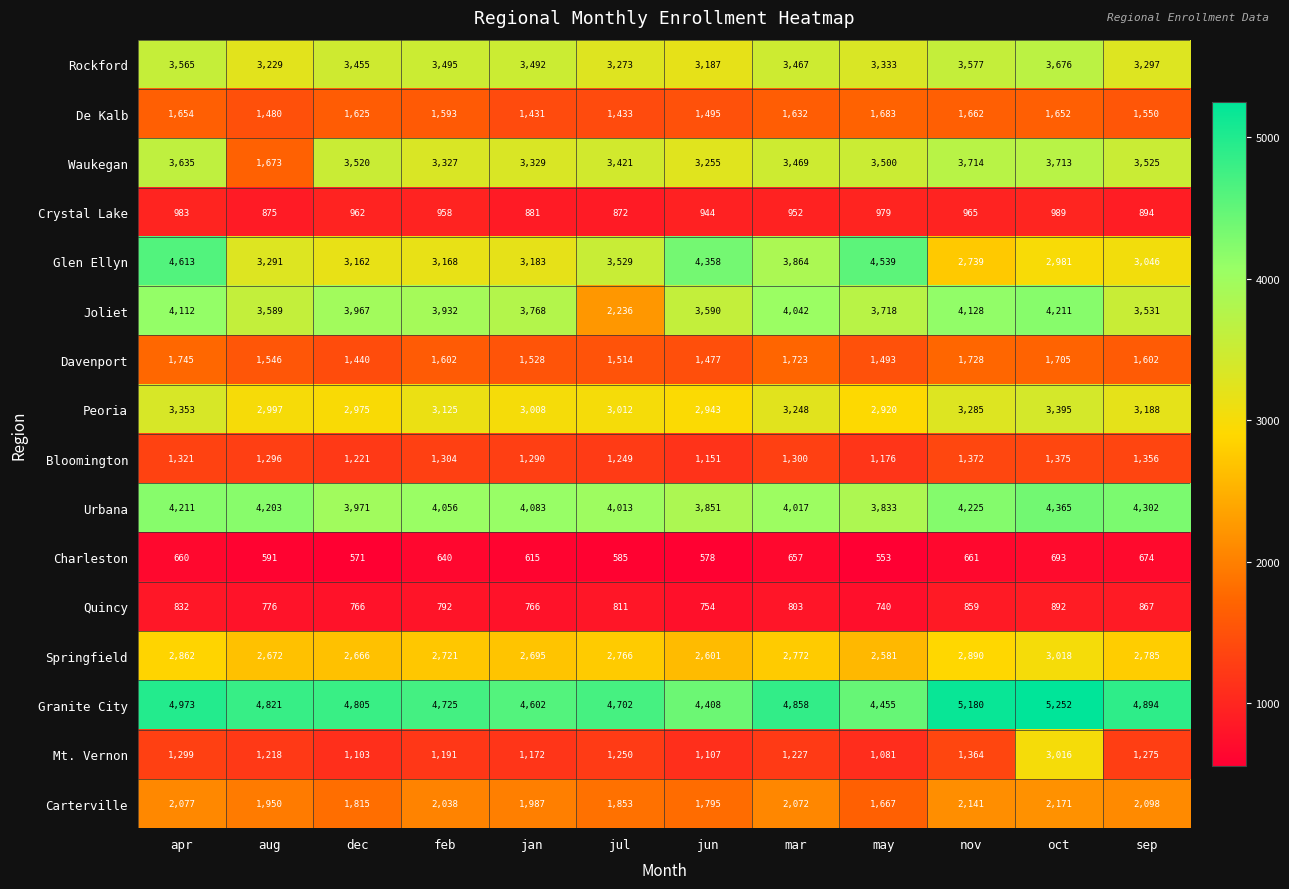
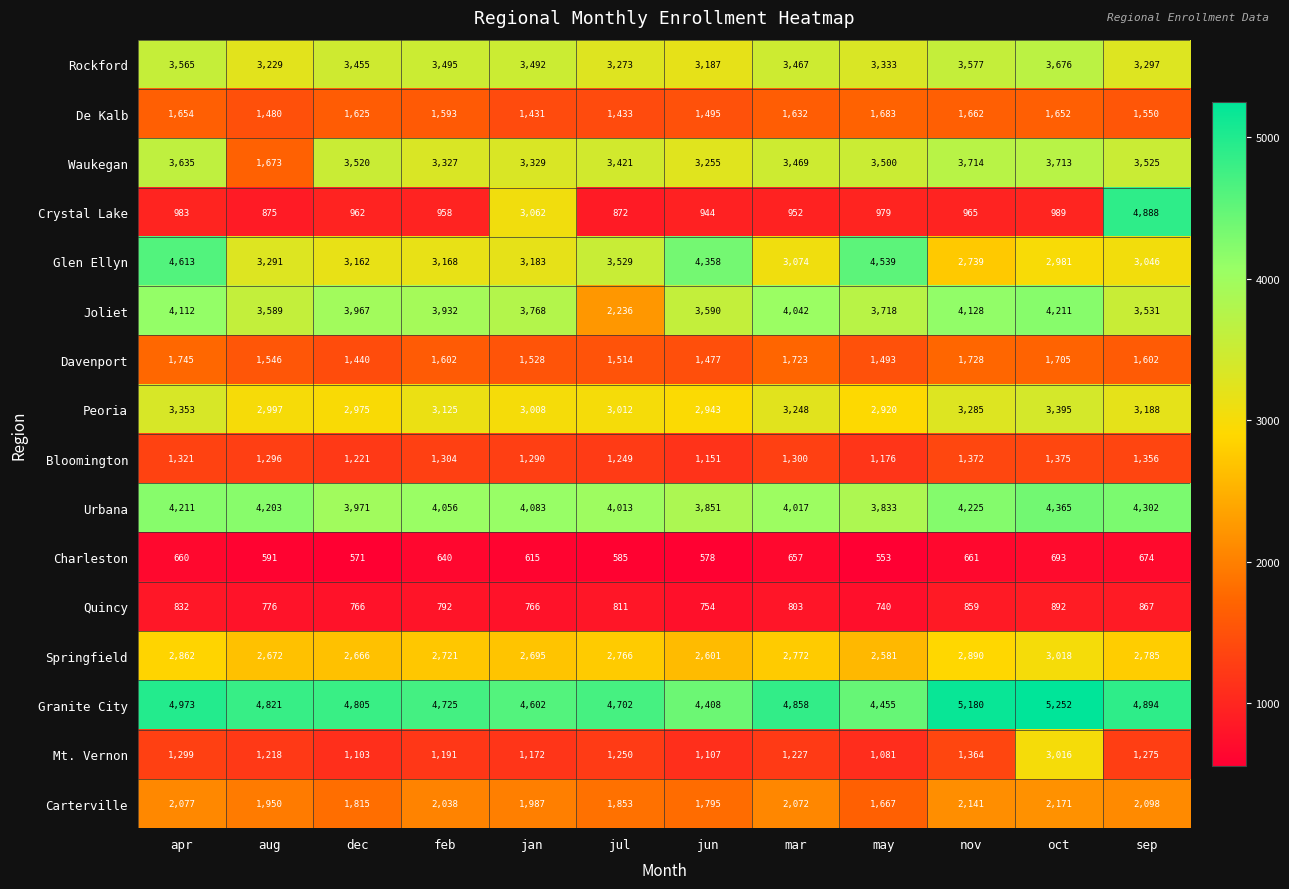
  {
    "Rockford": {
      "apr": "3,565",
      "aug": "3,229",
      "dec": "3,455",
      "feb": "3,495",
      "jan": "3,492",
      "jul": "3,273",
      "jun": "3,187",
      "mar": "3,467",
      "may": "3,333",
      "nov": "3,577",
      "oct": "3,676",
      "sep": "3,297"
    },
    "De Kalb": {
      "apr": "1,654",
      "aug": "1,480",
      "dec": "1,625",
      "feb": "1,593",
      "jan": "1,431",
      "jul": "1,433",
      "jun": "1,495",
      "mar": "1,632",
      "may": "1,683",
      "nov": "1,662",
      "oct": "1,652",
      "sep": "1,550"
    },
    "Waukegan": {
      "apr": "3,635",
      "aug": "1,673",
      "dec": "3,520",
      "feb": "3,327",
      "jan": "3,329",
      "jul": "3,421",
      "jun": "3,255",
      "mar": "3,469",
      "may": "3,500",
      "nov": "3,714",
      "oct": "3,713",
      "sep": "3,525"
    },
    "Crystal Lake": {
      "apr": "983",
      "aug": "875",
      "dec": "962",
      "feb": "958",
-     "jan": "881",
+     "jan": "3,062",
      "jul": "872",
      "jun": "944",
      "mar": "952",
      "may": "979",
      "nov": "965",
      "oct": "989",
-     "sep": "894"
+     "sep": "4,888"
    },
    "Glen Ellyn": {
      "apr": "4,613",
      "aug": "3,291",
      "dec": "3,162",
      "feb": "3,168",
      "jan": "3,183",
      "jul": "3,529",
      "jun": "4,358",
-     "mar": "3,864",
+     "mar": "3,074",
      "may": "4,539",
      "nov": "2,739",
      "oct": "2,981",
      "sep": "3,046"
    },
    "Joliet": {
      "apr": "4,112",
      "aug": "3,589",
      "dec": "3,967",
      "feb": "3,932",
      "jan": "3,768",
      "jul": "2,236",
      "jun": "3,590",
      "mar": "4,042",
      "may": "3,718",
      "nov": "4,128",
      "oct": "4,211",
      "sep": "3,531"
    },
    "Davenport": {
      "apr": "1,745",
      "aug": "1,546",
      "dec": "1,440",
      "feb": "1,602",
      "jan": "1,528",
      "jul": "1,514",
      "jun": "1,477",
      "mar": "1,723",
      "may": "1,493",
      "nov": "1,728",
      "oct": "1,705",
      "sep": "1,602"
    },
    "Peoria": {
      "apr": "3,353",
      "aug": "2,997",
      "dec": "2,975",
      "feb": "3,125",
      "jan": "3,008",
      "jul": "3,012",
      "jun": "2,943",
      "mar": "3,248",
      "may": "2,920",
      "nov": "3,285",
      "oct": "3,395",
      "sep": "3,188"
    },
    "Bloomington": {
      "apr": "1,321",
      "aug": "1,296",
      "dec": "1,221",
      "feb": "1,304",
      "jan": "1,290",
      "jul": "1,249",
      "jun": "1,151",
      "mar": "1,300",
      "may": "1,176",
      "nov": "1,372",
      "oct": "1,375",
      "sep": "1,356"
    },
    "Urbana": {
      "apr": "4,211",
      "aug": "4,203",
      "dec": "3,971",
      "feb": "4,056",
      "jan": "4,083",
      "jul": "4,013",
      "jun": "3,851",
      "mar": "4,017",
      "may": "3,833",
      "nov": "4,225",
      "oct": "4,365",
      "sep": "4,302"
    },
    "Charleston": {
      "apr": "660",
      "aug": "591",
      "dec": "571",
      "feb": "640",
      "jan": "615",
      "jul": "585",
      "jun": "578",
      "mar": "657",
      "may": "553",
      "nov": "661",
      "oct": "693",
      "sep": "674"
    },
    "Quincy": {
      "apr": "832",
      "aug": "776",
      "dec": "766",
      "feb": "792",
      "jan": "766",
      "jul": "811",
      "jun": "754",
      "mar": "803",
      "may": "740",
      "nov": "859",
      "oct": "892",
      "sep": "867"
    },
    "Springfield": {
      "apr": "2,862",
      "aug": "2,672",
      "dec": "2,666",
      "feb": "2,721",
      "jan": "2,695",
      "jul": "2,766",
      "jun": "2,601",
      "mar": "2,772",
      "may": "2,581",
      "nov": "2,890",
      "oct": "3,018",
      "sep": "2,785"
    },
    "Granite City": {
      "apr": "4,973",
      "aug": "4,821",
      "dec": "4,805",
      "feb": "4,725",
      "jan": "4,602",
      "jul": "4,702",
      "jun": "4,408",
      "mar": "4,858",
      "may": "4,455",
      "nov": "5,180",
      "oct": "5,252",
      "sep": "4,894"
    },
    "Mt. Vernon": {
      "apr": "1,299",
      "aug": "1,218",
      "dec": "1,103",
      "feb": "1,191",
      "jan": "1,172",
      "jul": "1,250",
      "jun": "1,107",
      "mar": "1,227",
      "may": "1,081",
      "nov": "1,364",
      "oct": "3,016",
      "sep": "1,275"
    },
    "Carterville": {
      "apr": "2,077",
      "aug": "1,950",
      "dec": "1,815",
      "feb": "2,038",
      "jan": "1,987",
      "jul": "1,853",
      "jun": "1,795",
      "mar": "2,072",
      "may": "1,667",
      "nov": "2,141",
      "oct": "2,171",
      "sep": "2,098"
    }
  }
